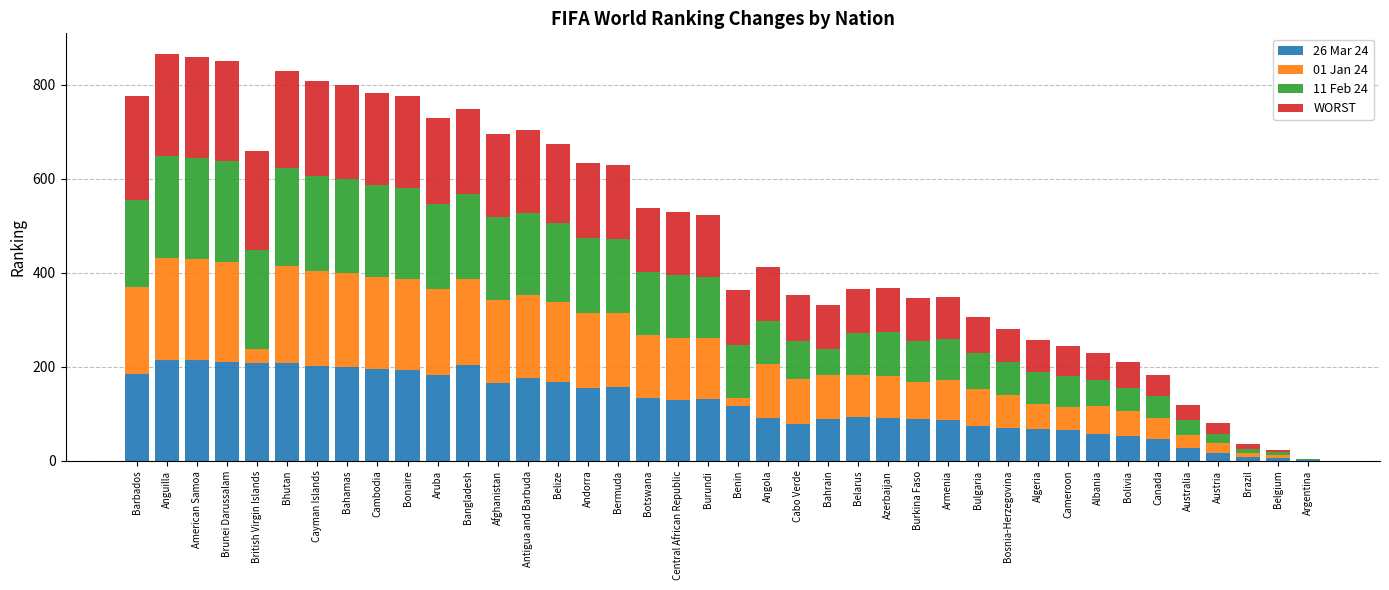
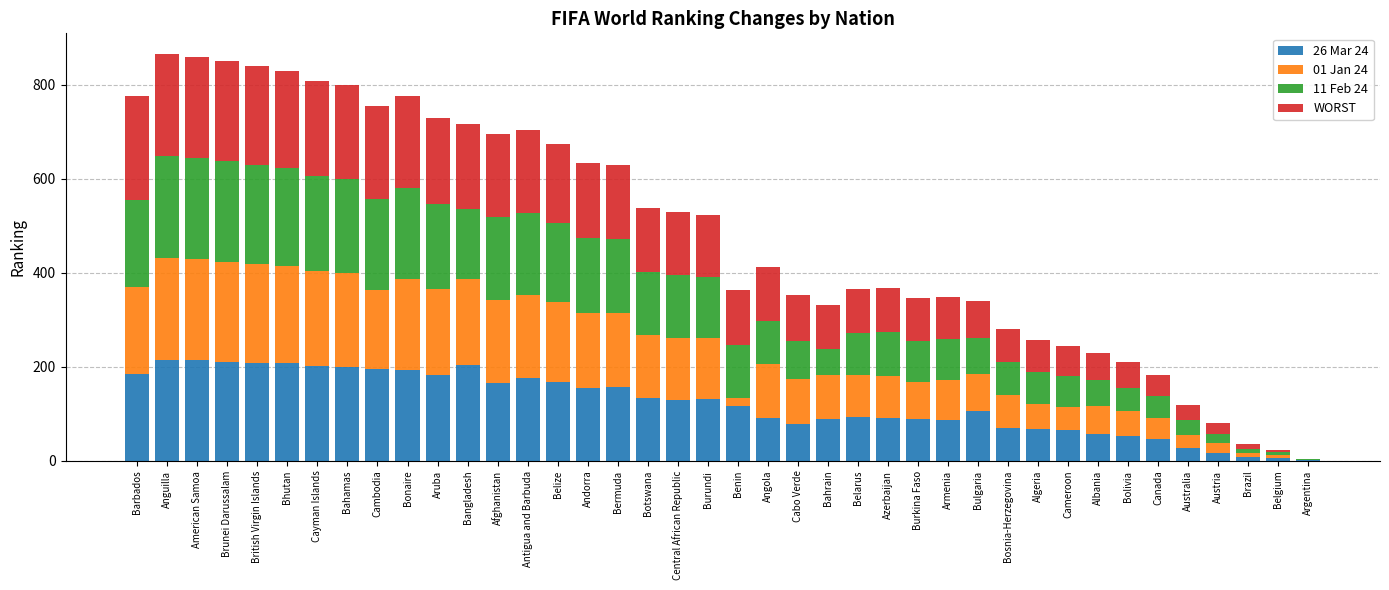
  {
    "26 Mar 24": {
      "Barbados": 190,
      "Anguilla": 220,
      "American Samoa": 210,
      "Brunei Darussalam": 210,
      "British Virgin Islands": 210,
      "Bhutan": 210,
      "Cayman Islands": 200,
      "Bahamas": 200,
      "Cambodia": 200,
      "Bonaire": 190,
      "Aruba": 180,
      "Bangladesh": 210,
      "Afghanistan": 170,
      "Antigua and Barbuda": 180,
      "Belize": 170,
      "Andorra": 160,
      "Bermuda": 160,
      "Botswana": 130,
      "Central African Republic": 130,
      "Burundi": 130,
      "Benin": 120,
      "Angola": 90,
      "Cabo Verde": 80,
      "Bahrain": 90,
      "Belarus": 90,
      "Azerbaijan": 90,
      "Burkina Faso": 90,
      "Armenia": 90,
-     "Bulgaria": 80,
+     "Bulgaria": 110,
      "Bosnia-Herzegovina": 70,
      "Algeria": 70,
      "Cameroon": 70,
      "Albania": 60,
      "Bolivia": 50,
      "Canada": 50,
      "Australia": 30,
      "Austria": 20,
      "Brazil": 10,
      "Belgium": 10
    },
    "01 Jan 24": {
      "Barbados": 190,
      "Anguilla": 220,
      "American Samoa": 220,
      "Brunei Darussalam": 210,
-     "British Virgin Islands": 30,
+     "British Virgin Islands": 210,
      "Bhutan": 210,
      "Cayman Islands": 200,
      "Bahamas": 200,
-     "Cambodia": 200,
+     "Cambodia": 170,
      "Bonaire": 190,
      "Aruba": 180,
      "Bangladesh": 180,
      "Afghanistan": 180,
      "Antigua and Barbuda": 180,
      "Belize": 170,
      "Andorra": 160,
      "Bermuda": 160,
      "Botswana": 130,
      "Central African Republic": 130,
      "Burundi": 130,
      "Benin": 20,
      "Angola": 110,
      "Cabo Verde": 100,
      "Bahrain": 90,
      "Belarus": 90,
      "Azerbaijan": 90,
      "Burkina Faso": 80,
      "Armenia": 90,
      "Bulgaria": 80,
      "Bosnia-Herzegovina": 70,
      "Algeria": 50,
      "Cameroon": 50,
      "Albania": 60,
      "Bolivia": 50,
      "Canada": 50,
      "Australia": 30,
      "Austria": 20,
      "Brazil": 10,
      "Belgium": 10
    },
    "11 Feb 24": {
      "Barbados": 190,
      "Anguilla": 220,
      "American Samoa": 220,
      "Brunei Darussalam": 210,
      "British Virgin Islands": 210,
      "Bhutan": 210,
      "Cayman Islands": 200,
      "Bahamas": 200,
      "Cambodia": 200,
      "Bonaire": 190,
      "Aruba": 180,
-     "Bangladesh": 180,
+     "Bangladesh": 150,
      "Afghanistan": 180,
      "Antigua and Barbuda": 180,
      "Belize": 170,
      "Andorra": 160,
      "Bermuda": 160,
      "Botswana": 140,
      "Central African Republic": 130,
      "Burundi": 130,
      "Benin": 110,
      "Angola": 90,
      "Cabo Verde": 80,
      "Bahrain": 60,
      "Belarus": 90,
      "Azerbaijan": 90,
      "Burkina Faso": 90,
      "Armenia": 90,
      "Bulgaria": 80,
      "Bosnia-Herzegovina": 70,
      "Algeria": 70,
      "Cameroon": 70,
      "Albania": 60,
      "Bolivia": 50,
      "Canada": 50,
      "Australia": 30,
      "Austria": 20,
      "Brazil": 10,
      "Belgium": 10
    },
    "WORST": {
      "Barbados": 220,
      "Anguilla": 220,
      "American Samoa": 220,
      "Brunei Darussalam": 210,
      "British Virgin Islands": 210,
      "Bhutan": 210,
      "Cayman Islands": 200,
      "Bahamas": 200,
      "Cambodia": 200,
      "Bonaire": 190,
      "Aruba": 180,
      "Bangladesh": 180,
      "Afghanistan": 180,
      "Antigua and Barbuda": 180,
      "Belize": 170,
      "Andorra": 160,
      "Bermuda": 160,
      "Botswana": 140,
      "Central African Republic": 130,
      "Burundi": 130,
      "Benin": 120,
      "Angola": 110,
      "Cabo Verde": 100,
      "Bahrain": 90,
      "Belarus": 90,
      "Azerbaijan": 90,
      "Burkina Faso": 90,
      "Armenia": 90,
      "Bulgaria": 80,
      "Bosnia-Herzegovina": 70,
      "Algeria": 70,
      "Cameroon": 70,
      "Albania": 60,
      "Bolivia": 50,
      "Canada": 50,
      "Australia": 30,
      "Austria": 20,
      "Brazil": 10,
      "Belgium": 10
    }
  }
